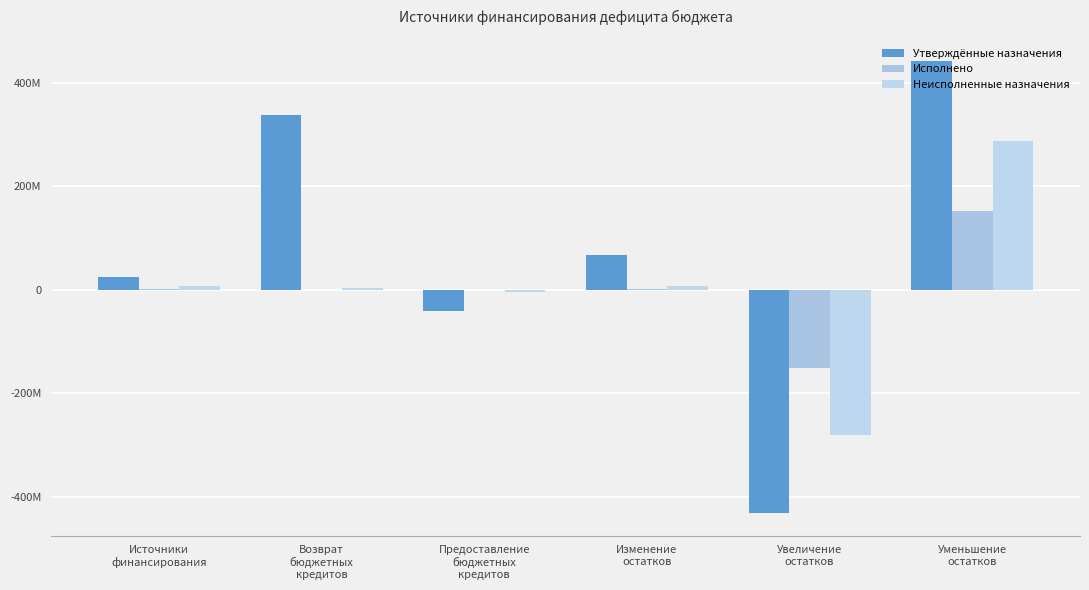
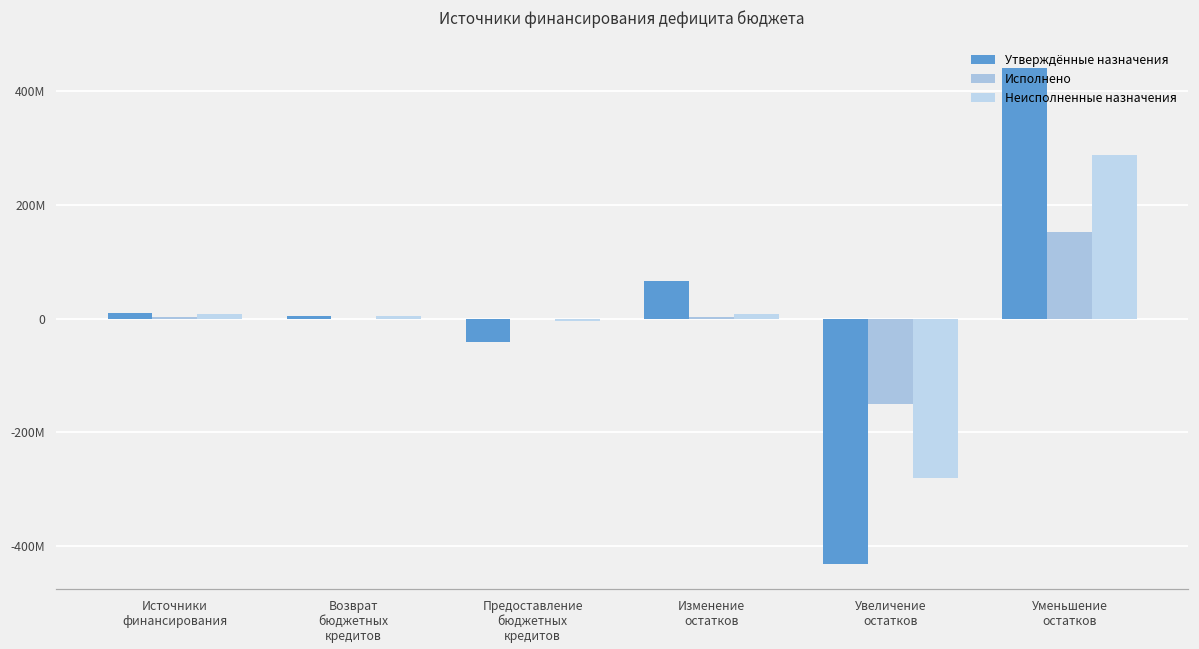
  {
    "Утверждённые назначения": {
-     "Источники финансирования": 30000000,
-     "Возврат бюджетных кредитов": 340000000,
+     "Источники финансирования": 10000000,
+     "Возврат бюджетных кредитов": 0,
      "Предоставление бюджетных кредитов": -40000000,
      "Изменение остатков": 70000000,
      "Увеличение остатков": -430000000,
      "Уменьшение остатков": 440000000
    }
  }
